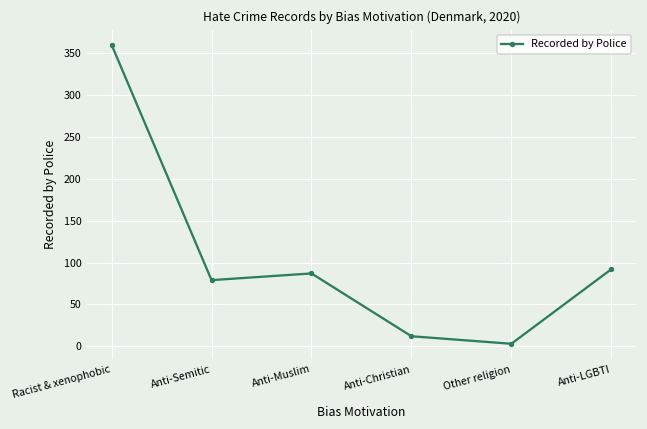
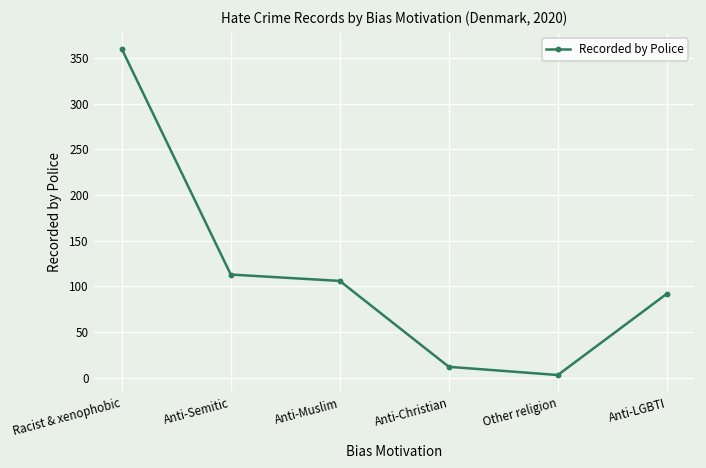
  {
    "Racist & xenophobic": 360,
-   "Anti-Semitic": 80,
-   "Anti-Muslim": 90,
+   "Anti-Semitic": 110,
+   "Anti-Muslim": 110,
    "Anti-Christian": 10,
    "Other religion": 0,
    "Anti-LGBTI": 90
  }
